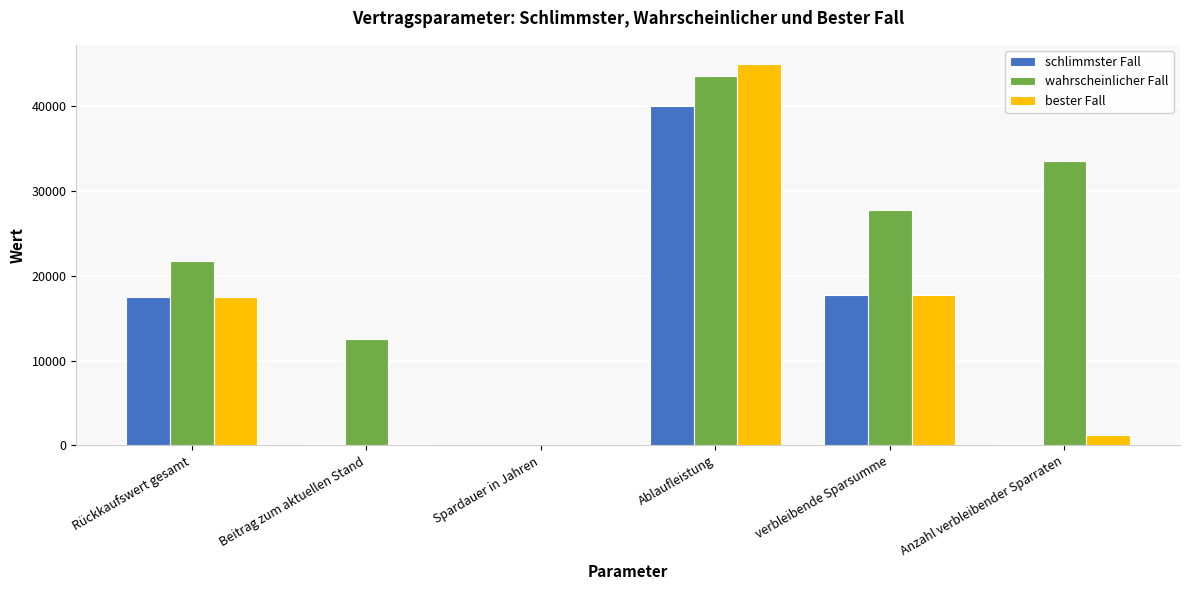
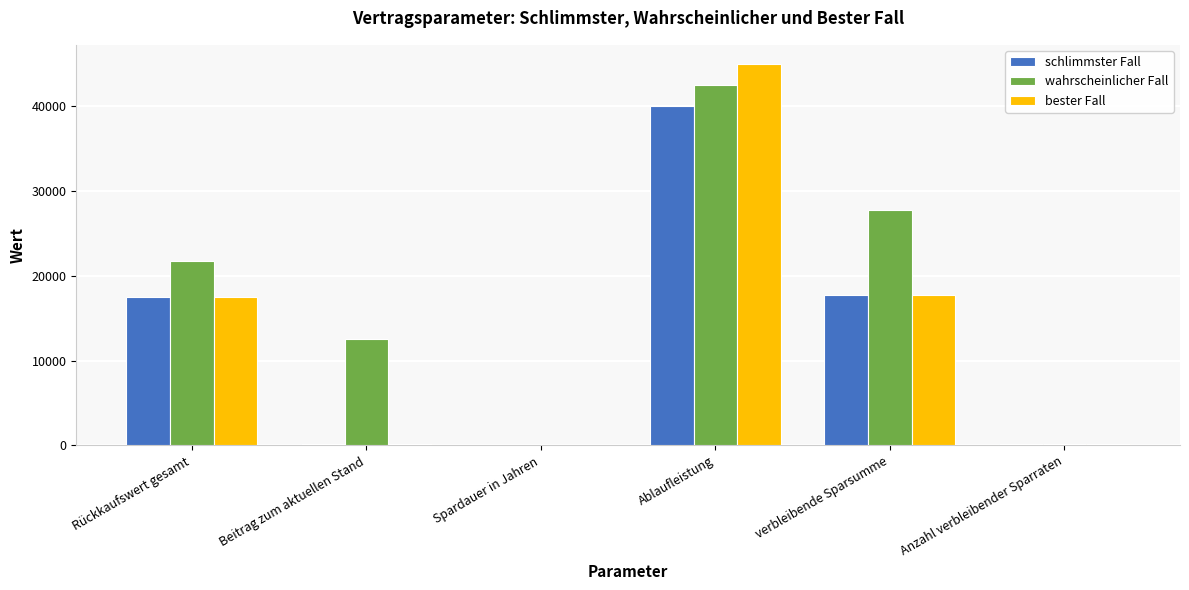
  {
    "schlimmster Fall": {
      "Rückkaufswert gesamt": 18000,
      "Ablaufleistung": 40000,
      "verbleibende Sparsumme": 18000
    },
    "wahrscheinlicher Fall": {
      "Rückkaufswert gesamt": 22000,
      "Beitrag zum aktuellen Stand": 13000,
-     "Ablaufleistung": 44000,
+     "Ablaufleistung": 43000,
      "verbleibende Sparsumme": 28000,
-     "Anzahl verbleibender Sparraten": 34000
+     "Anzahl verbleibender Sparraten": 0
    },
    "bester Fall": {
      "Rückkaufswert gesamt": 18000,
      "Ablaufleistung": 45000,
      "verbleibende Sparsumme": 18000,
-     "Anzahl verbleibender Sparraten": 1000
+     "Anzahl verbleibender Sparraten": 0
    }
  }
